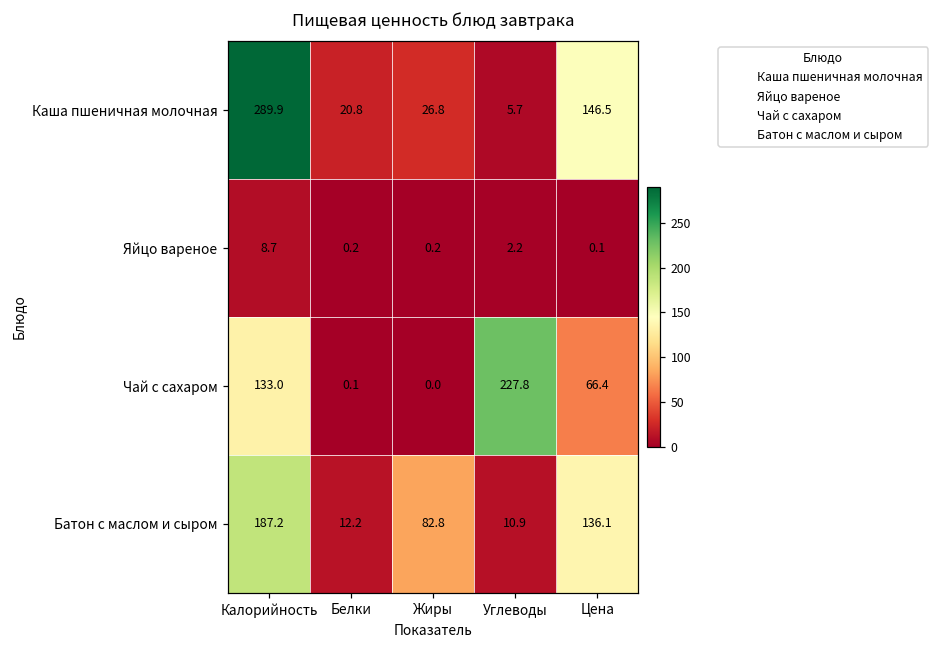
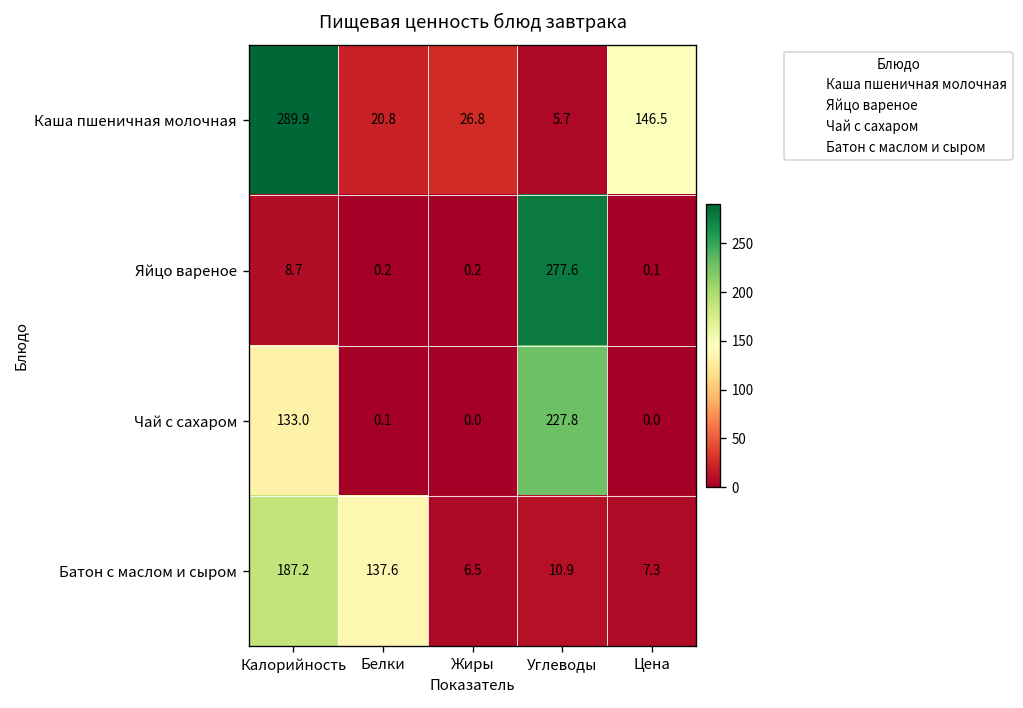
  {
    "Каша пшеничная молочная": {
      "Калорийность": 289.9,
      "Белки": 20.8,
      "Жиры": 26.8,
      "Углеводы": 5.7,
      "Цена": 146.5
    },
    "Яйцо вареное": {
      "Калорийность": 8.7,
      "Белки": 0.2,
      "Жиры": 0.2,
-     "Углеводы": 2.2,
+     "Углеводы": 277.6,
      "Цена": 0.1
    },
    "Чай с сахаром": {
      "Калорийность": 133.0,
      "Белки": 0.1,
      "Жиры": 0.0,
      "Углеводы": 227.8,
-     "Цена": 66.4
+     "Цена": 0.0
    },
    "Батон с маслом и сыром": {
      "Калорийность": 187.2,
-     "Белки": 12.2,
-     "Жиры": 82.8,
+     "Белки": 137.6,
+     "Жиры": 6.5,
      "Углеводы": 10.9,
-     "Цена": 136.1
+     "Цена": 7.3
    }
  }
